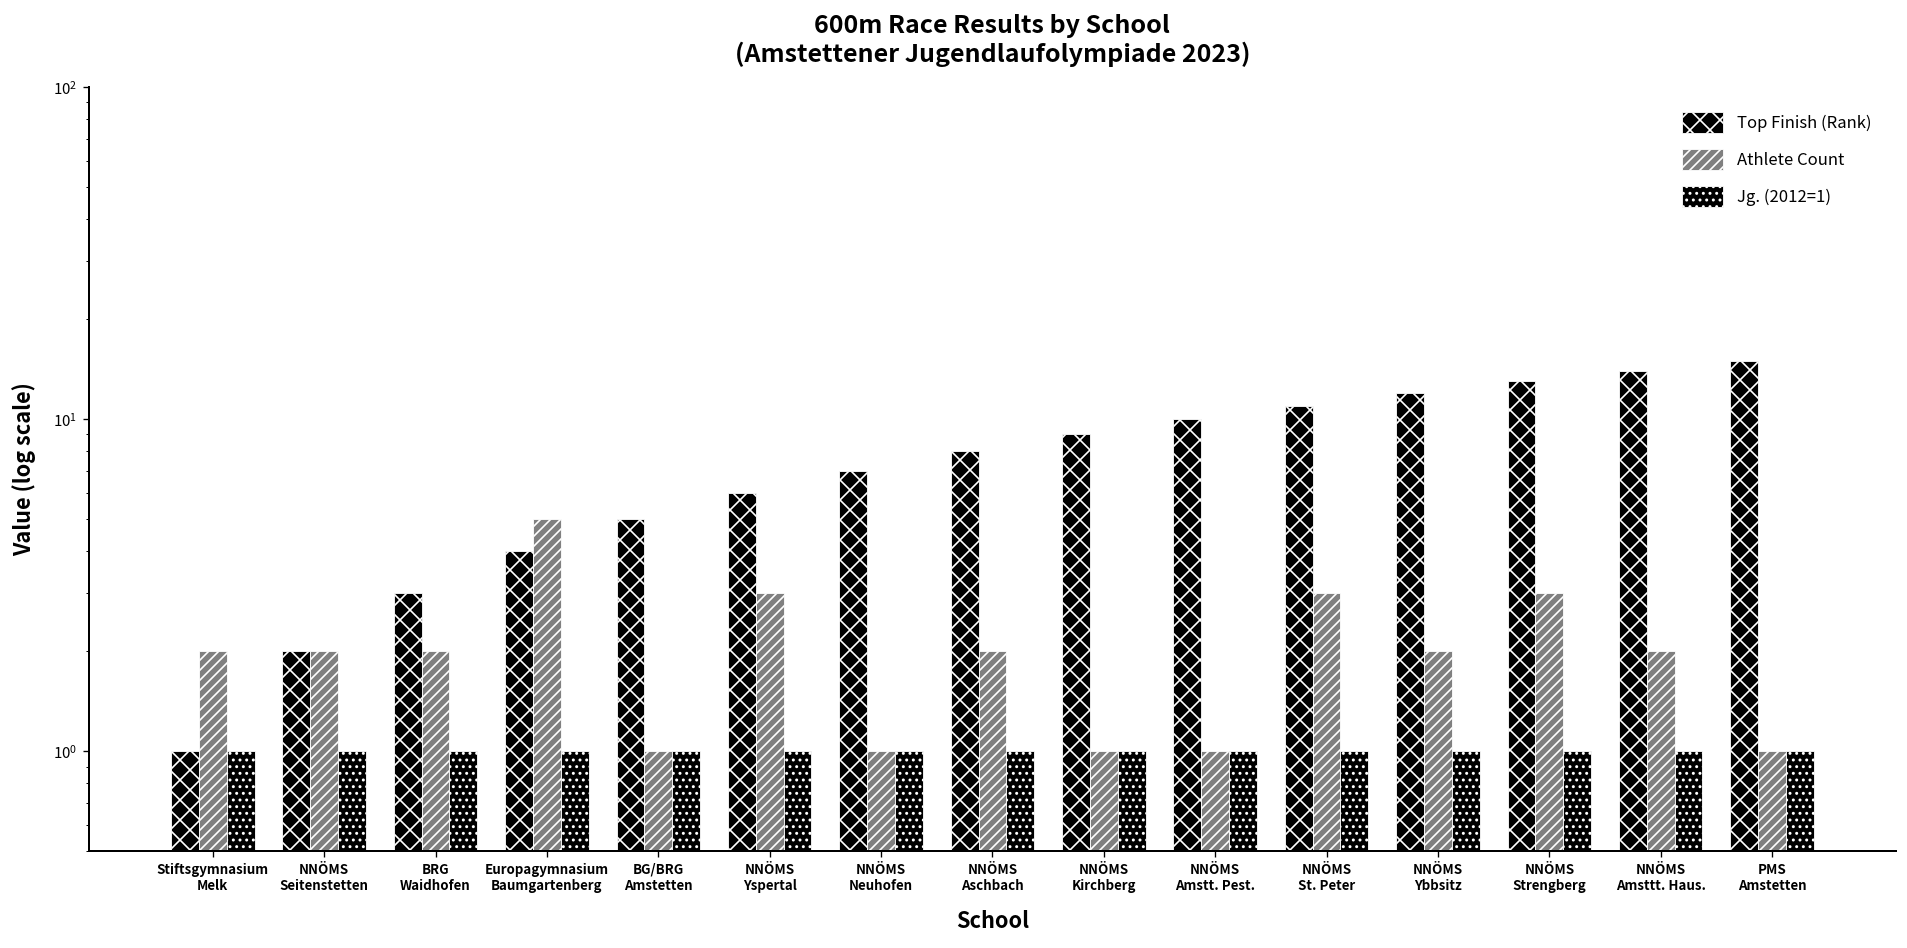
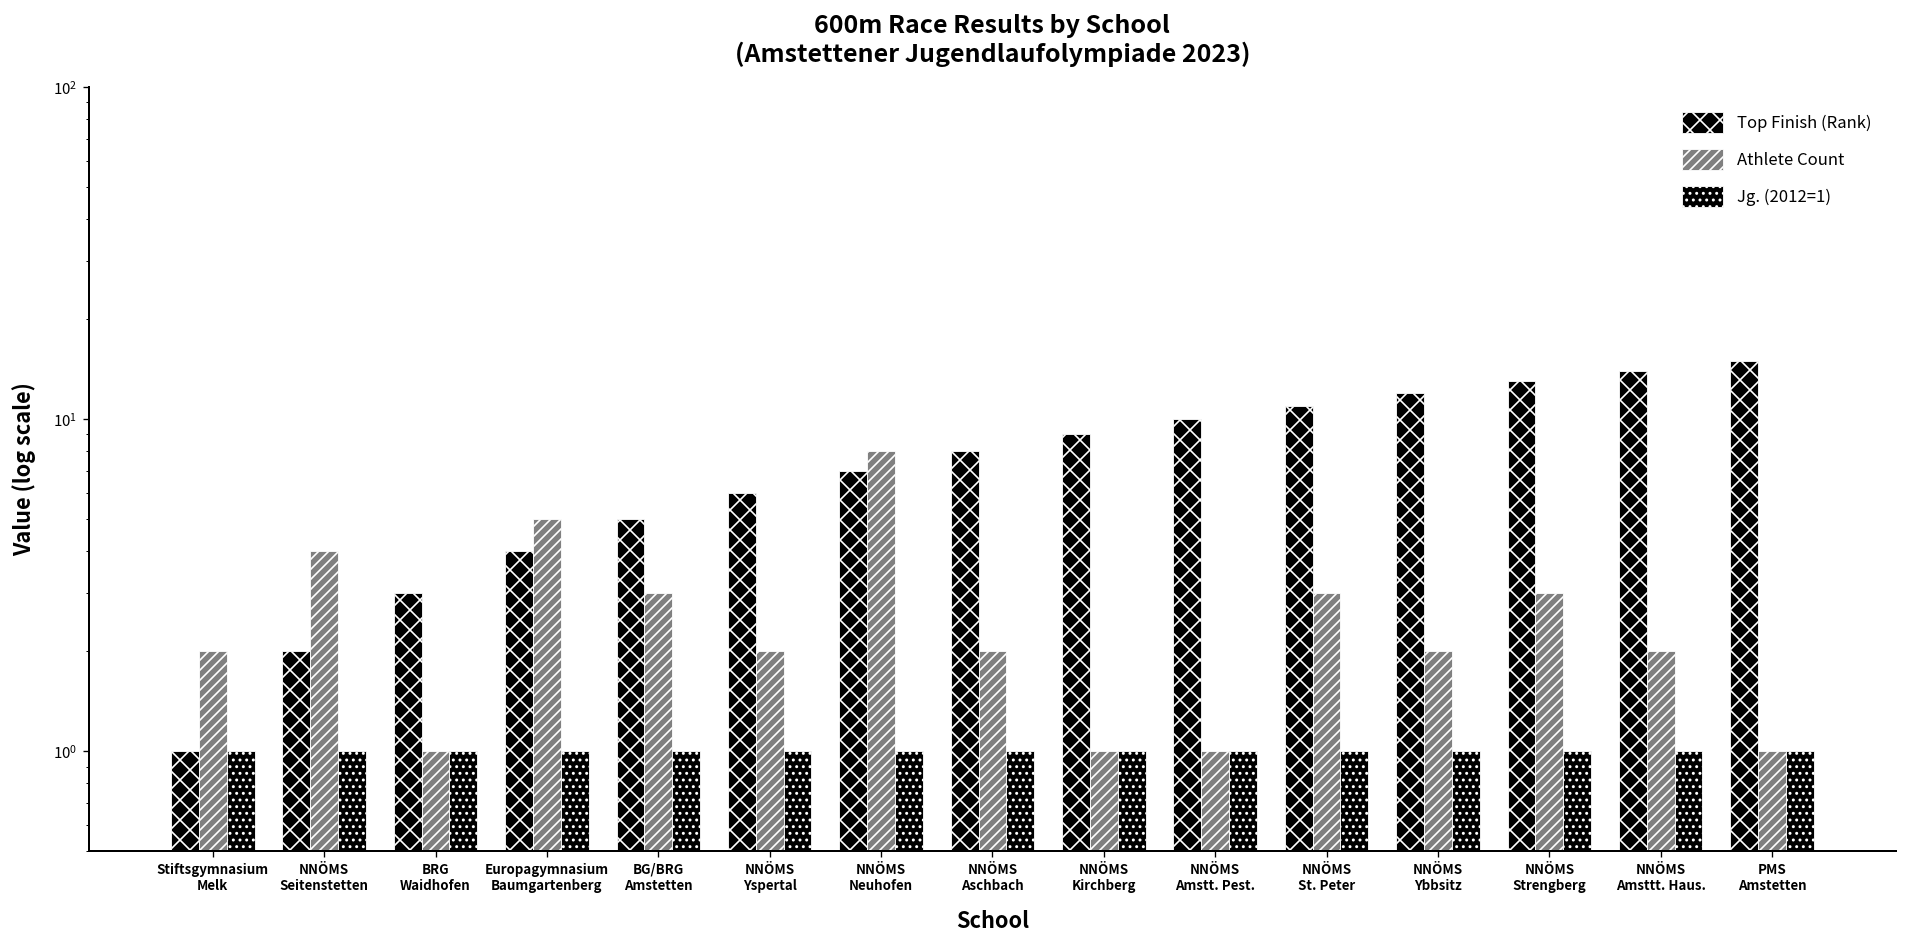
  {
    "Athlete Count": {
      "Stiftsgymnasium Melk": 2,
-     "NNÖMS Seitenstetten": 2,
-     "BRG Waidhofen": 2,
+     "NNÖMS Seitenstetten": 4,
+     "BRG Waidhofen": 1,
      "Europagymnasium Baumgartenberg": 5,
-     "BG/BRG Amstetten": 1,
-     "NNÖMS Yspertal": 3,
-     "NNÖMS Neuhofen": 1,
+     "BG/BRG Amstetten": 3,
+     "NNÖMS Yspertal": 2,
+     "NNÖMS Neuhofen": 8,
      "NNÖMS Aschbach": 2,
      "NNÖMS Kirchberg": 1,
      "NNÖMS Amstt. Pest.": 1,
      "NNÖMS St. Peter": 3,
      "NNÖMS Ybbsitz": 2,
      "NNÖMS Strengberg": 3,
      "NNÖMS Amsttt. Haus.": 2,
      "PMS Amstetten": 1
    }
  }
